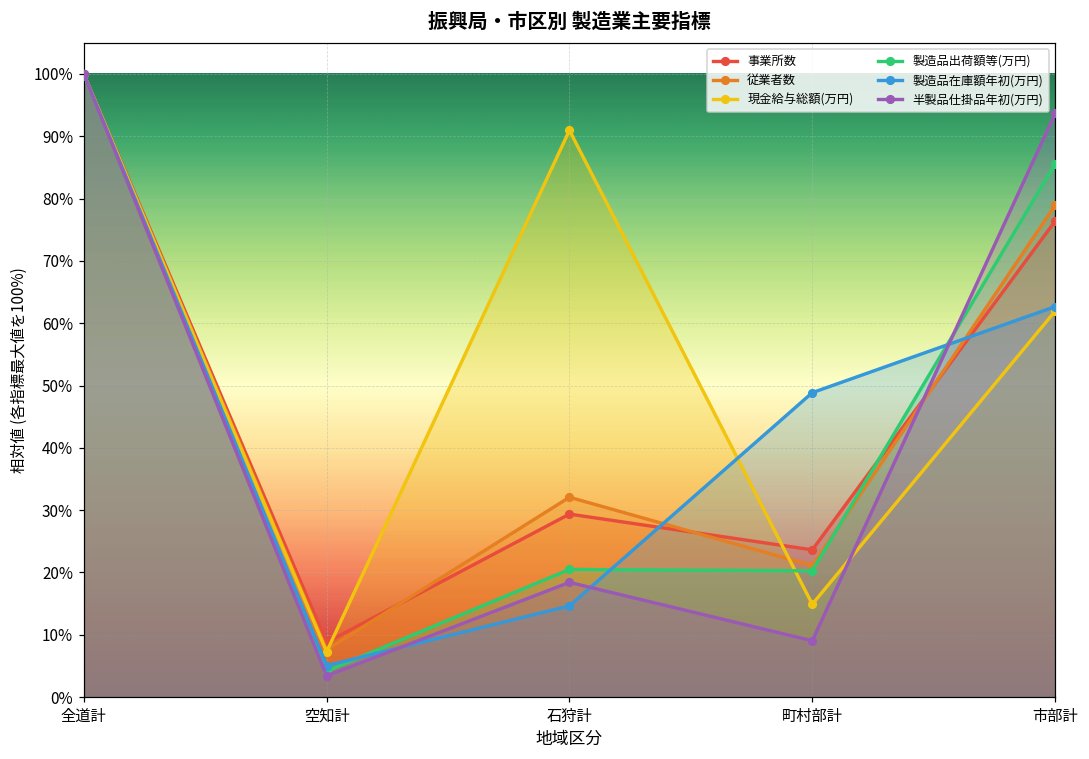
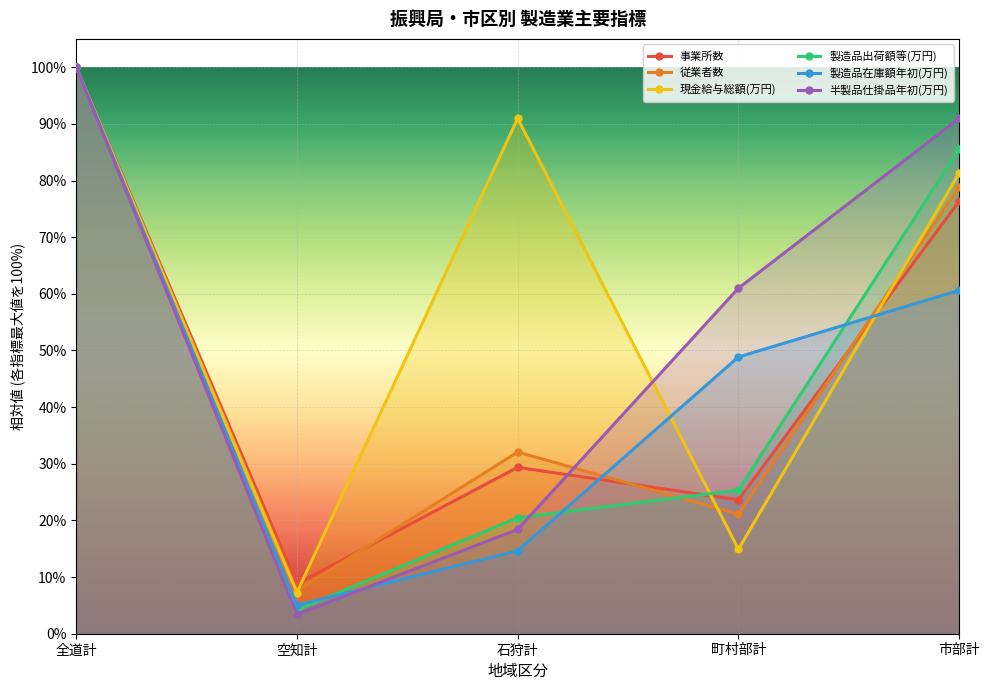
  {
    "現金給与総額(万円)": {
      "石狩計": "91%",
      "町村部計": "15%",
-     "市部計": "62%"
+     "市部計": "81%"
    },
    "製造品出荷額等(万円)": {
      "空知計": "4%",
      "石狩計": "20%",
-     "町村部計": "20%",
+     "町村部計": "25%",
      "市部計": "86%"
    },
    "製造品在庫額年初(万円)": {
      "空知計": "5%",
      "石狩計": "15%",
      "町村部計": "49%",
-     "市部計": "63%"
+     "市部計": "61%"
    },
    "半製品仕掛品年初(万円)": {
      "空知計": "3%",
      "石狩計": "18%",
-     "町村部計": "9%",
-     "市部計": "94%"
+     "町村部計": "61%",
+     "市部計": "91%"
    }
  }
